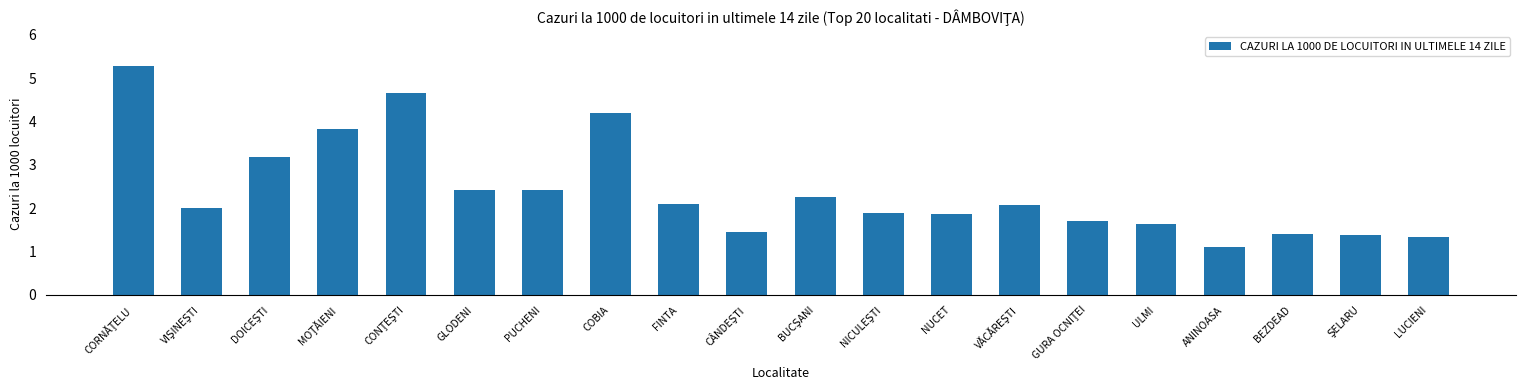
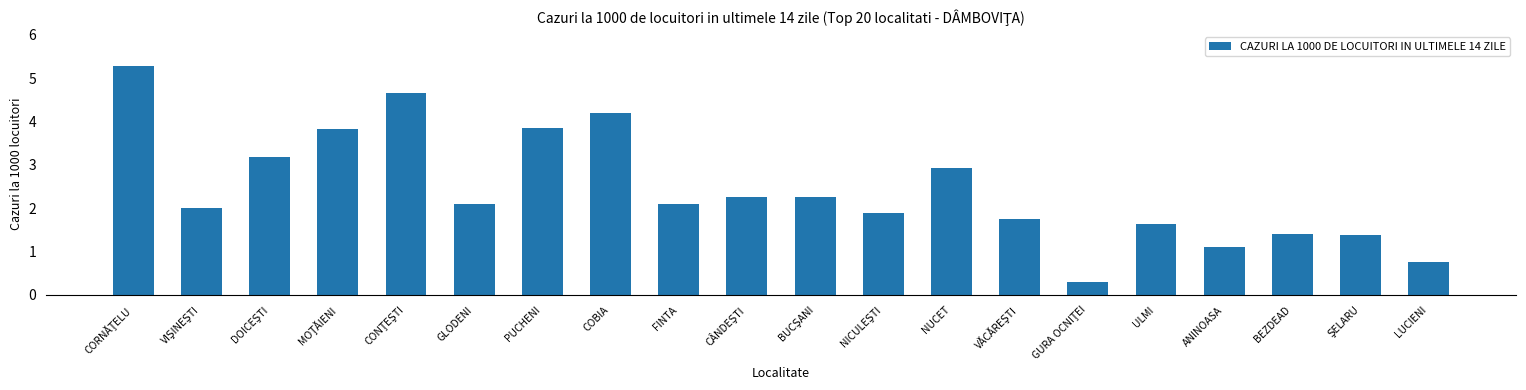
  {
    "CORNĂŢELU": 5.3,
    "VIŞINEŞTI": 2.0,
    "DOICEŞTI": 3.2,
    "MOŢĂIENI": 3.8,
    "CONŢEŞTI": 4.7,
-   "GLODENI": 2.4,
-   "PUCHENI": 2.4,
+   "GLODENI": 2.1,
+   "PUCHENI": 3.9,
    "COBIA": 4.2,
    "FINTA": 2.1,
-   "CÂNDEŞTI": 1.5,
+   "CÂNDEŞTI": 2.3,
    "BUCŞANI": 2.3,
    "NICULEŞTI": 1.9,
-   "NUCET": 1.9,
-   "VĂCĂREŞTI": 2.1,
-   "GURA OCNIŢEI": 1.7,
+   "NUCET": 2.9,
+   "VĂCĂREŞTI": 1.8,
+   "GURA OCNIŢEI": 0.3,
    "ULMI": 1.6,
    "ANINOASA": 1.1,
    "BEZDEAD": 1.4,
    "ŞELARU": 1.4,
-   "LUCIENI": 1.3
+   "LUCIENI": 0.8
  }
